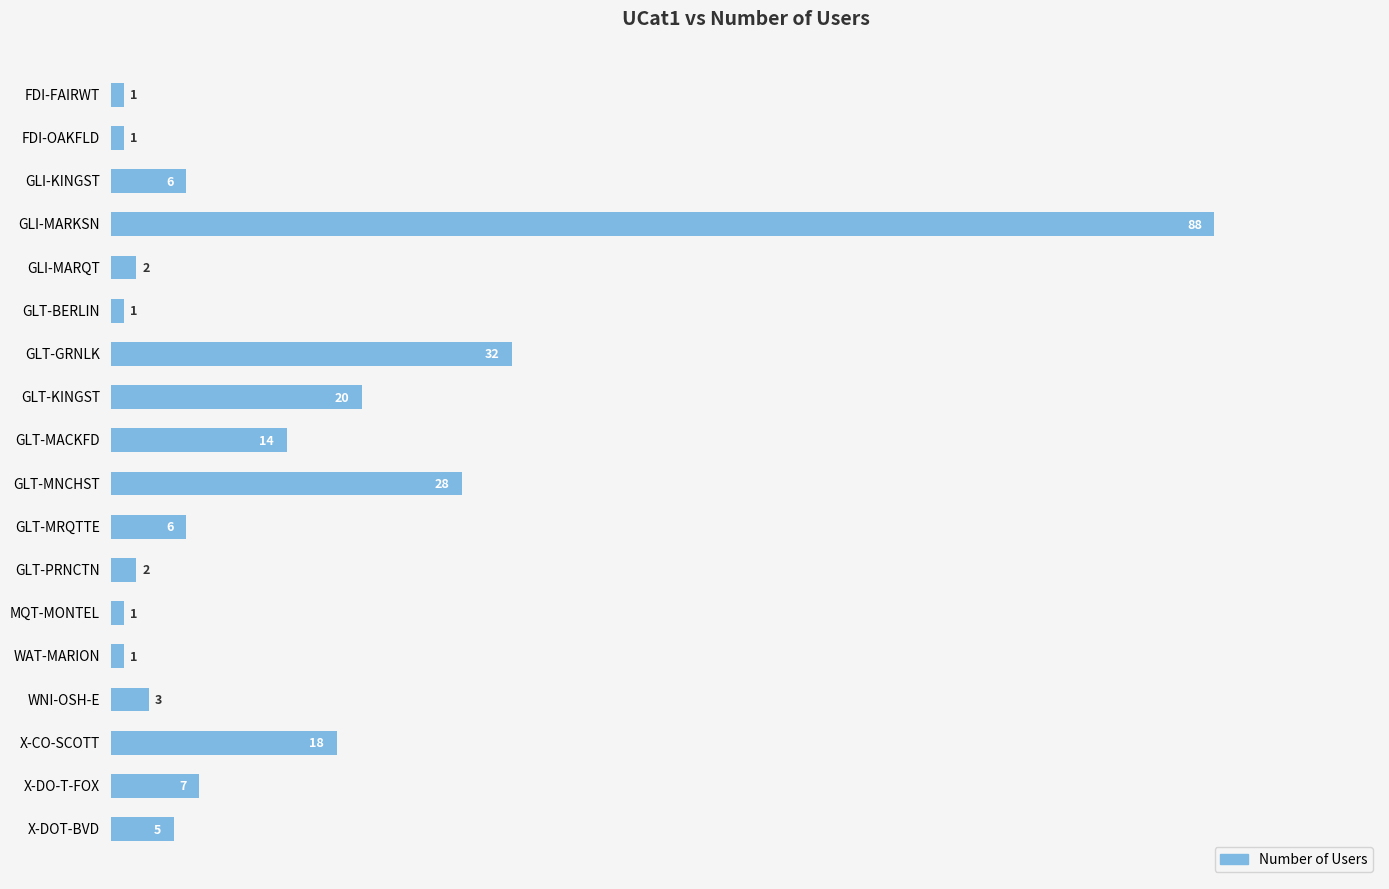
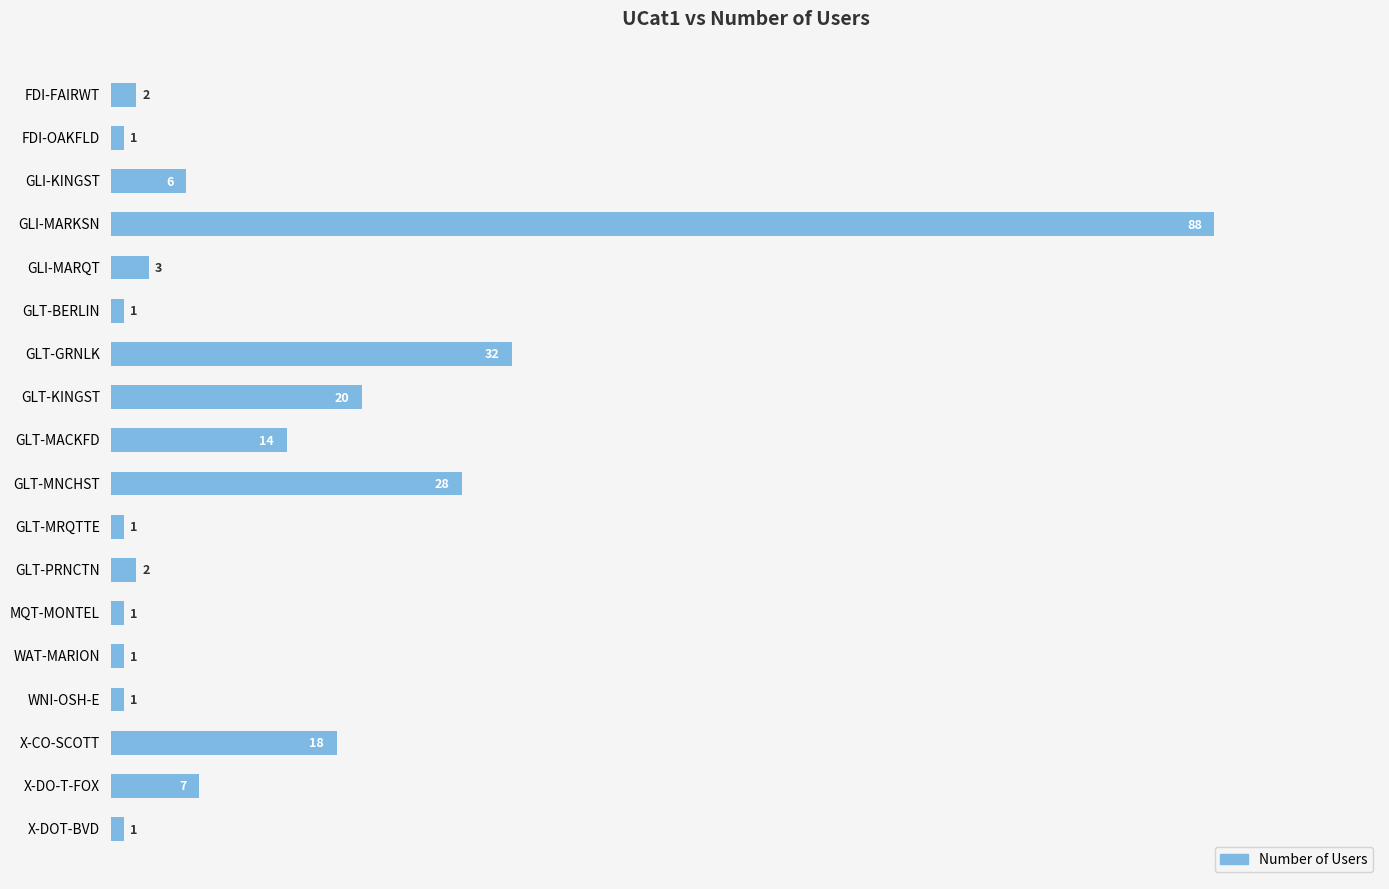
  {
-   "FDI-FAIRWT": 1,
+   "FDI-FAIRWT": 2,
    "FDI-OAKFLD": 1,
    "GLI-KINGST": 6,
    "GLI-MARKSN": 88,
-   "GLI-MARQT": 2,
+   "GLI-MARQT": 3,
    "GLT-BERLIN": 1,
    "GLT-GRNLK": 32,
    "GLT-KINGST": 20,
    "GLT-MACKFD": 14,
    "GLT-MNCHST": 28,
-   "GLT-MRQTTE": 6,
+   "GLT-MRQTTE": 1,
    "GLT-PRNCTN": 2,
    "MQT-MONTEL": 1,
    "WAT-MARION": 1,
-   "WNI-OSH-E": 3,
+   "WNI-OSH-E": 1,
    "X-CO-SCOTT": 18,
    "X-DO-T-FOX": 7,
-   "X-DOT-BVD": 5
+   "X-DOT-BVD": 1
  }
